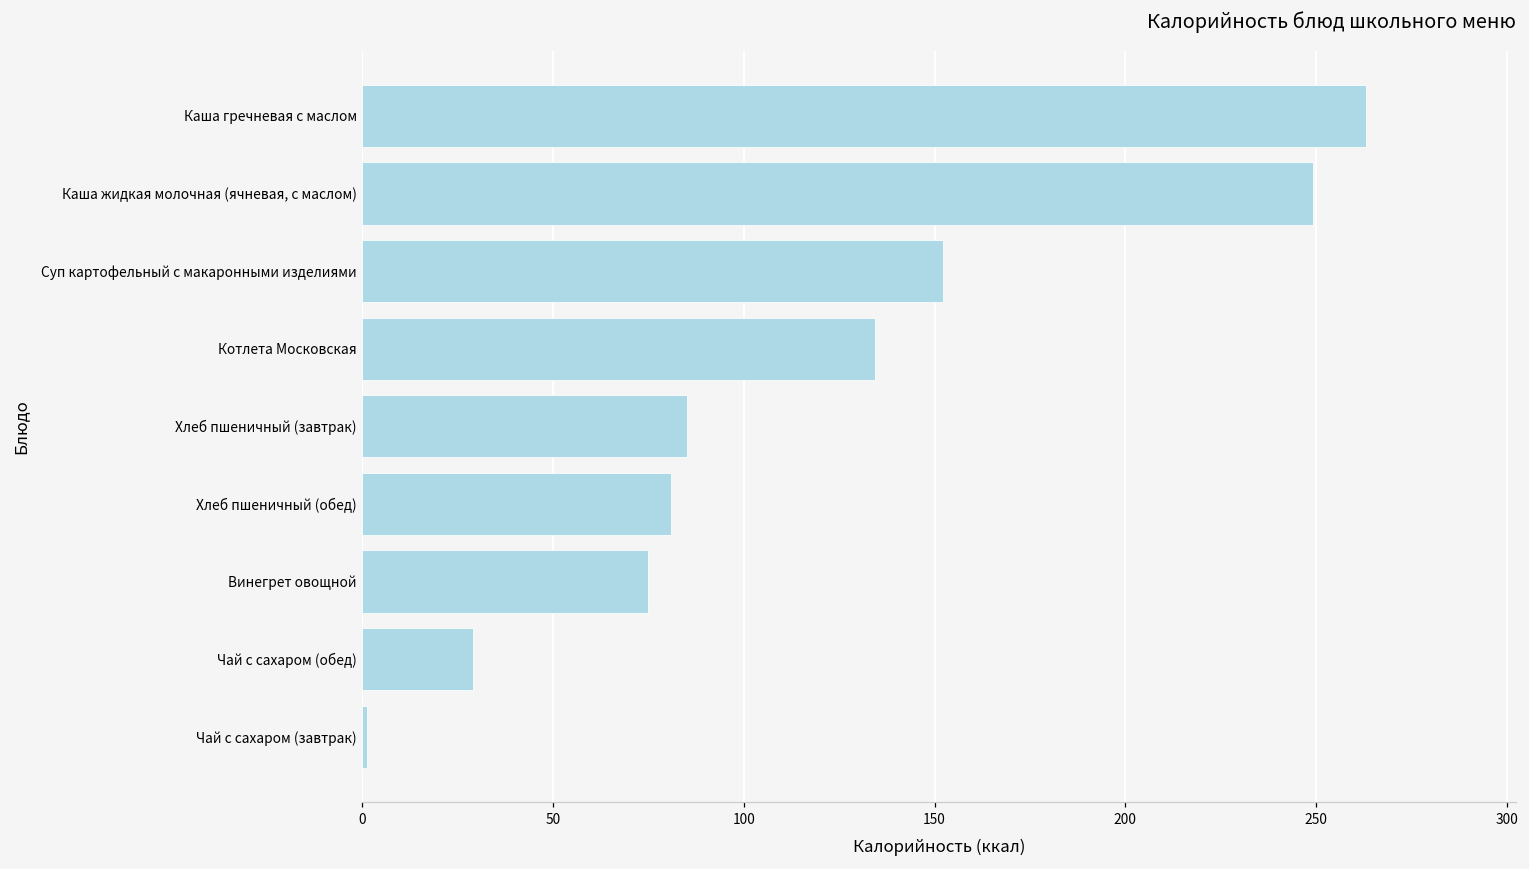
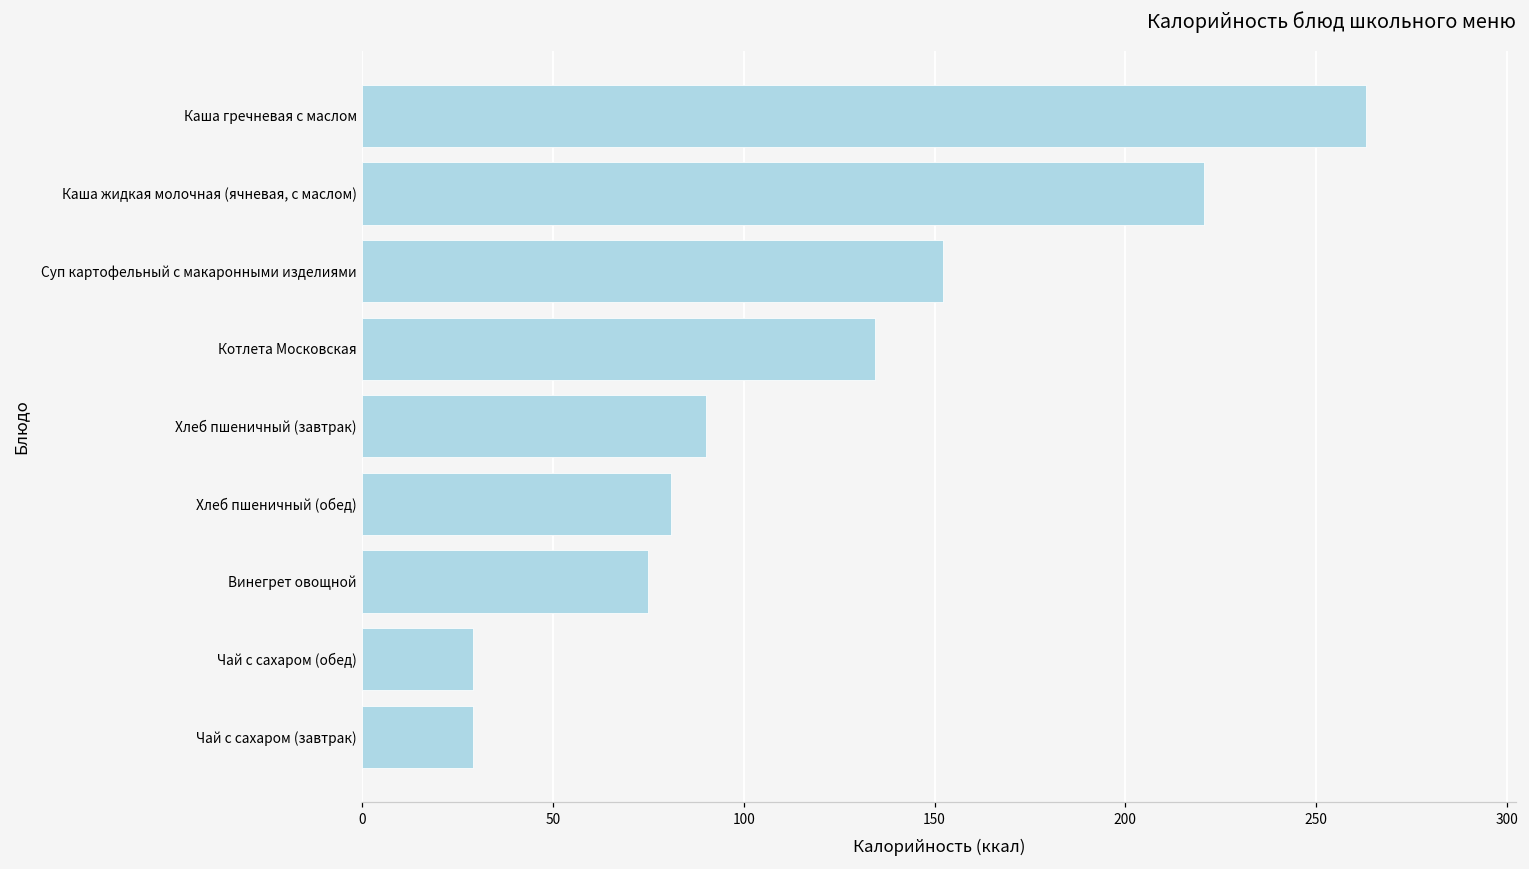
  {
    "Каша гречневая с маслом": 263,
-   "Каша жидкая молочная (ячневая, с маслом)": 249,
+   "Каша жидкая молочная (ячневая, с маслом)": 221,
    "Суп картофельный с макаронными изделиями": 152,
    "Котлета Московская": 134,
-   "Хлеб пшеничный (завтрак)": 85,
+   "Хлеб пшеничный (завтрак)": 90,
    "Хлеб пшеничный (обед)": 81,
    "Винегрет овощной": 75,
    "Чай с сахаром (обед)": 29,
-   "Чай с сахаром (завтрак)": 1
+   "Чай с сахаром (завтрак)": 29
  }
